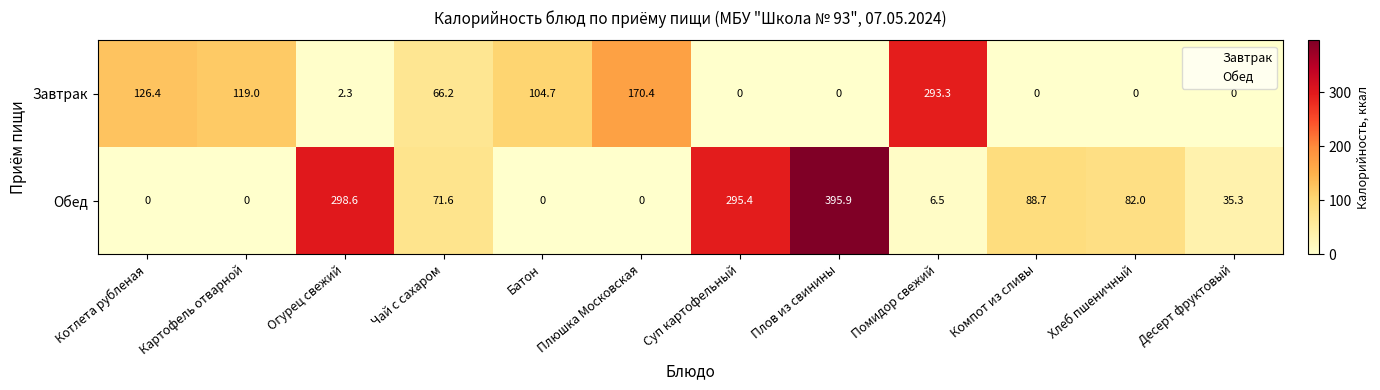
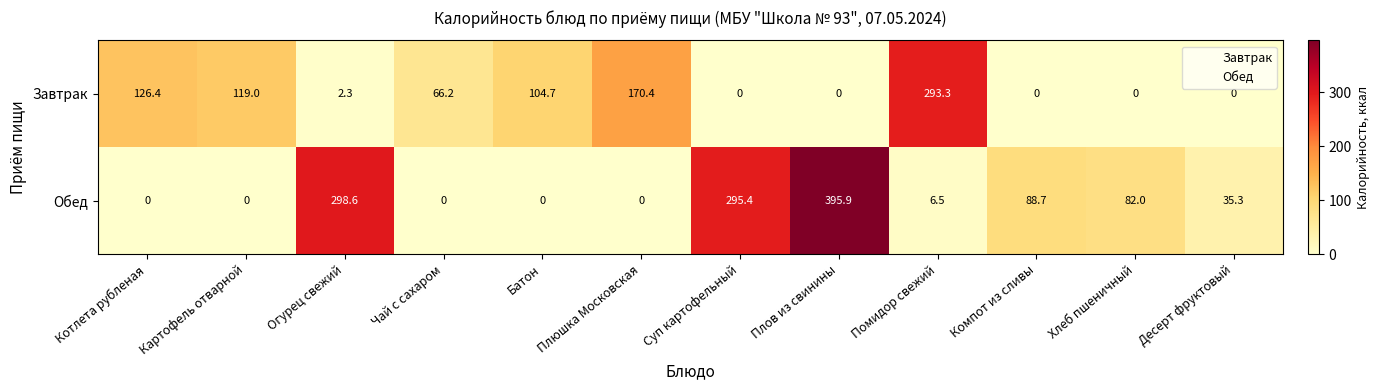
  {
    "Завтрак": {
      "Котлета рубленая": 126.4,
      "Картофель отварной": 119.0,
      "Огурец свежий": 2.3,
      "Чай с сахаром": 66.2,
      "Батон": 104.7,
      "Плюшка Московская": 170.4,
      "Суп картофельный": 0,
      "Плов из свинины": 0,
      "Помидор свежий": 293.3,
      "Компот из сливы": 0,
      "Хлеб пшеничный": 0
    },
    "Обед": {
      "Котлета рубленая": 0,
      "Картофель отварной": 0,
      "Огурец свежий": 298.6,
-     "Чай с сахаром": 71.6,
+     "Чай с сахаром": 0,
      "Батон": 0,
      "Плюшка Московская": 0,
      "Суп картофельный": 295.4,
      "Плов из свинины": 395.9,
      "Помидор свежий": 6.5,
      "Компот из сливы": 88.7,
      "Хлеб пшеничный": 82.0,
      "Десерт фруктовый": 35.3
    }
  }
